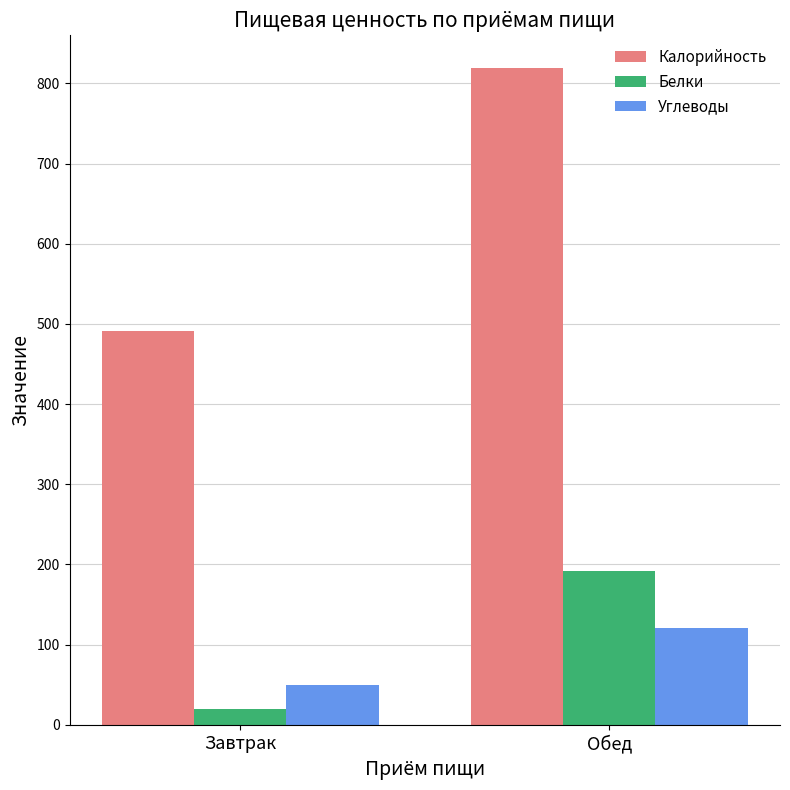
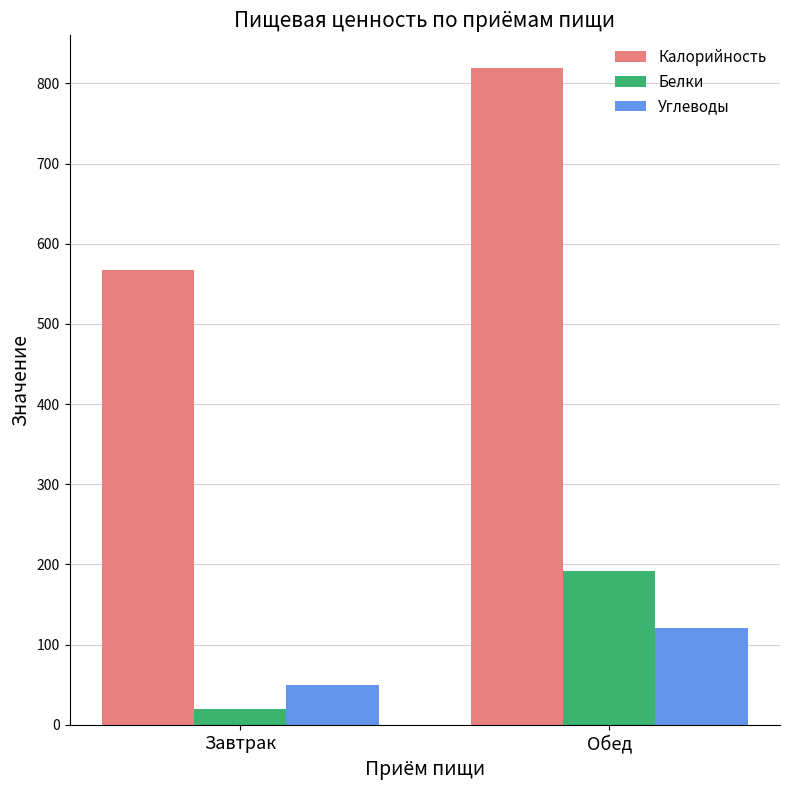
  {
    "Калорийность": {
-     "Завтрак": 490,
+     "Завтрак": 570,
      "Обед": 820
    },
    "Белки": {
      "Завтрак": 20,
      "Обед": 190
    },
    "Углеводы": {
      "Завтрак": 50,
      "Обед": 120
    }
  }
